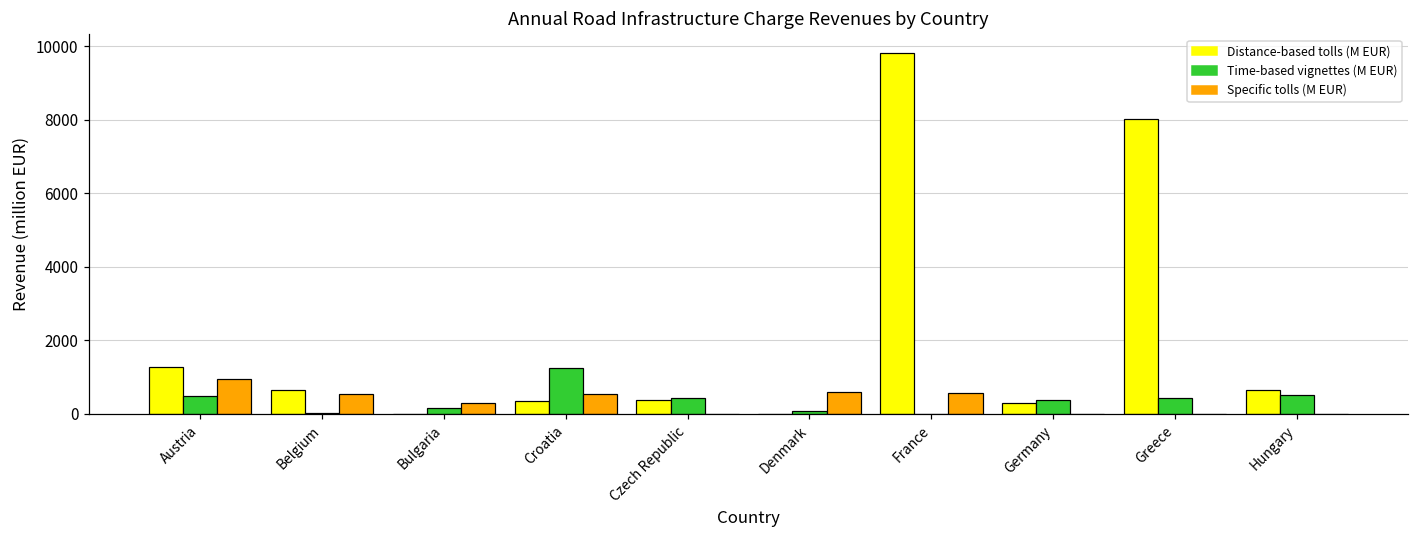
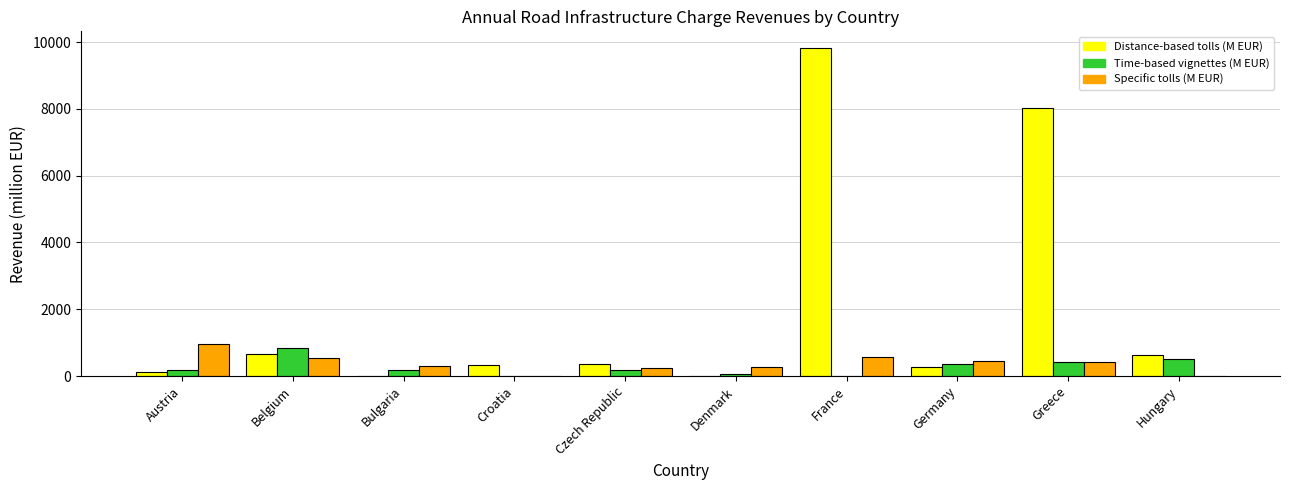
  {
    "Distance-based tolls (M EUR)": {
-     "Austria": 1300,
+     "Austria": 100,
      "Belgium": 600,
      "Bulgaria": 0,
      "Croatia": 300,
      "Czech Republic": 400,
      "Denmark": 0,
      "France": 9800,
      "Germany": 300,
      "Greece": 8000,
      "Hungary": 600
    },
    "Time-based vignettes (M EUR)": {
-     "Austria": 500,
-     "Belgium": 0,
+     "Austria": 200,
+     "Belgium": 800,
      "Bulgaria": 200,
-     "Croatia": 1200,
-     "Czech Republic": 400,
+     "Croatia": 0,
+     "Czech Republic": 200,
      "France": 0,
      "Germany": 400,
      "Greece": 400,
      "Hungary": 500
    },
    "Specific tolls (M EUR)": {
      "Austria": 900,
      "Belgium": 500,
      "Bulgaria": 300,
-     "Croatia": 500,
-     "Czech Republic": 0,
-     "Denmark": 600,
+     "Croatia": 0,
+     "Czech Republic": 300,
+     "Denmark": 300,
      "France": 600,
-     "Germany": 0,
-     "Greece": 0,
+     "Germany": 500,
+     "Greece": 400,
      "Hungary": 0
    }
  }
